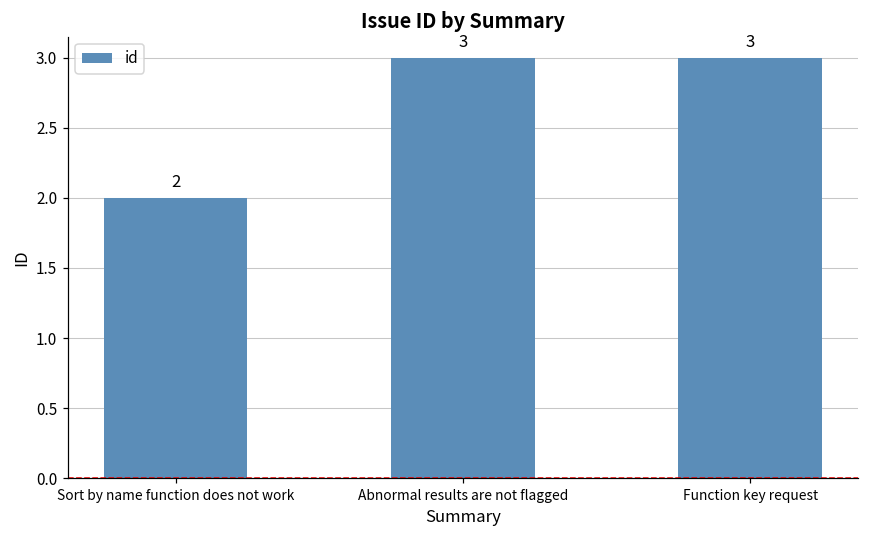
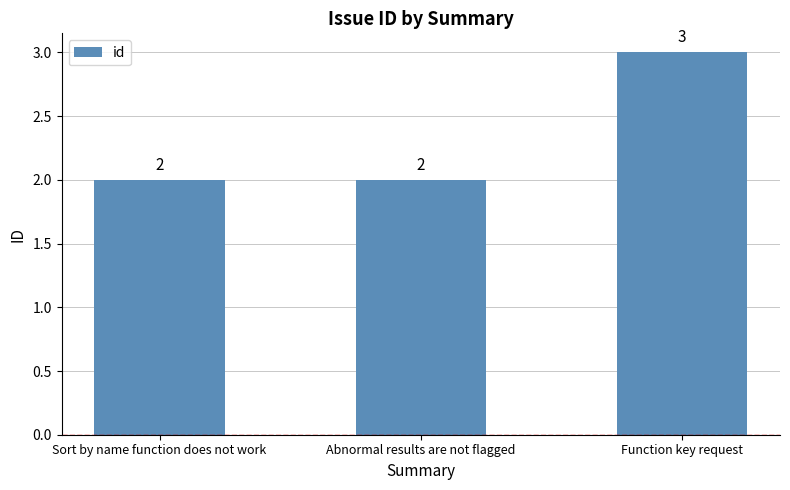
  {
    "Sort by name function does not work": 2,
-   "Abnormal results are not flagged": 3,
+   "Abnormal results are not flagged": 2,
    "Function key request": 3
  }
